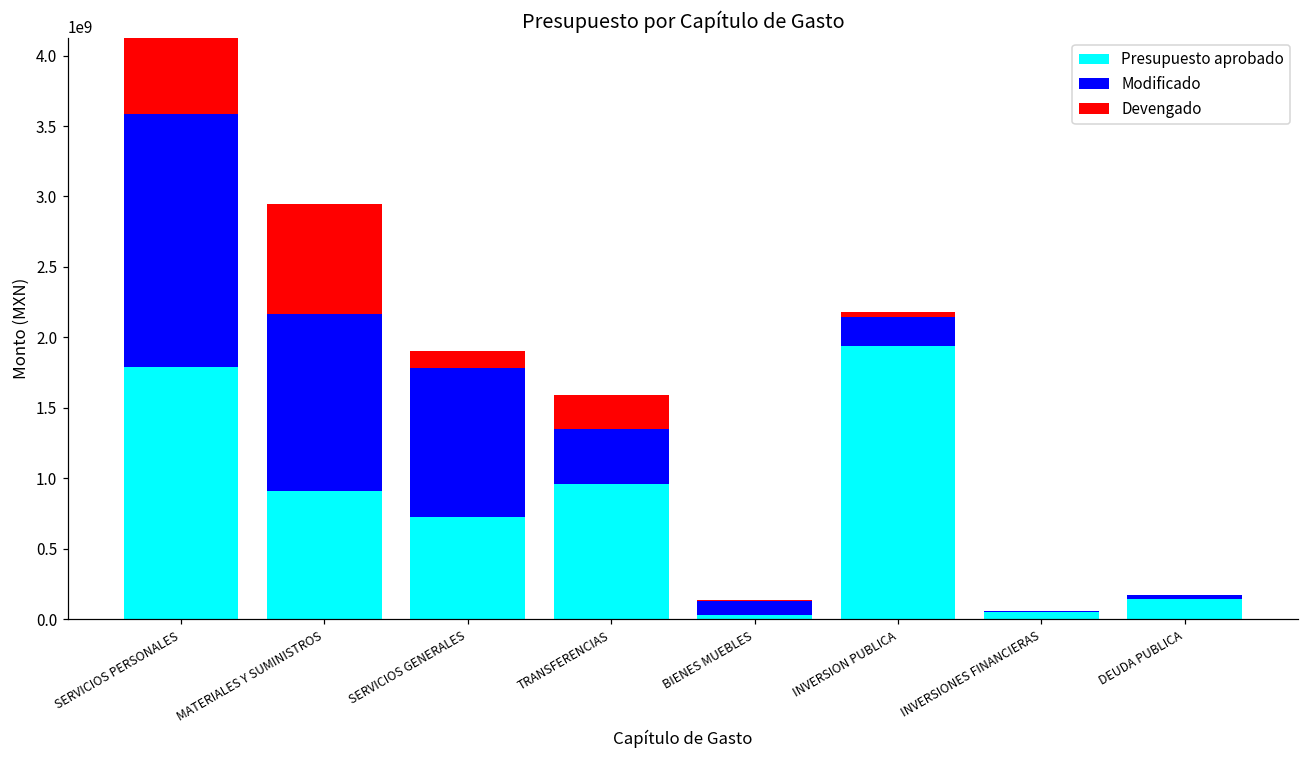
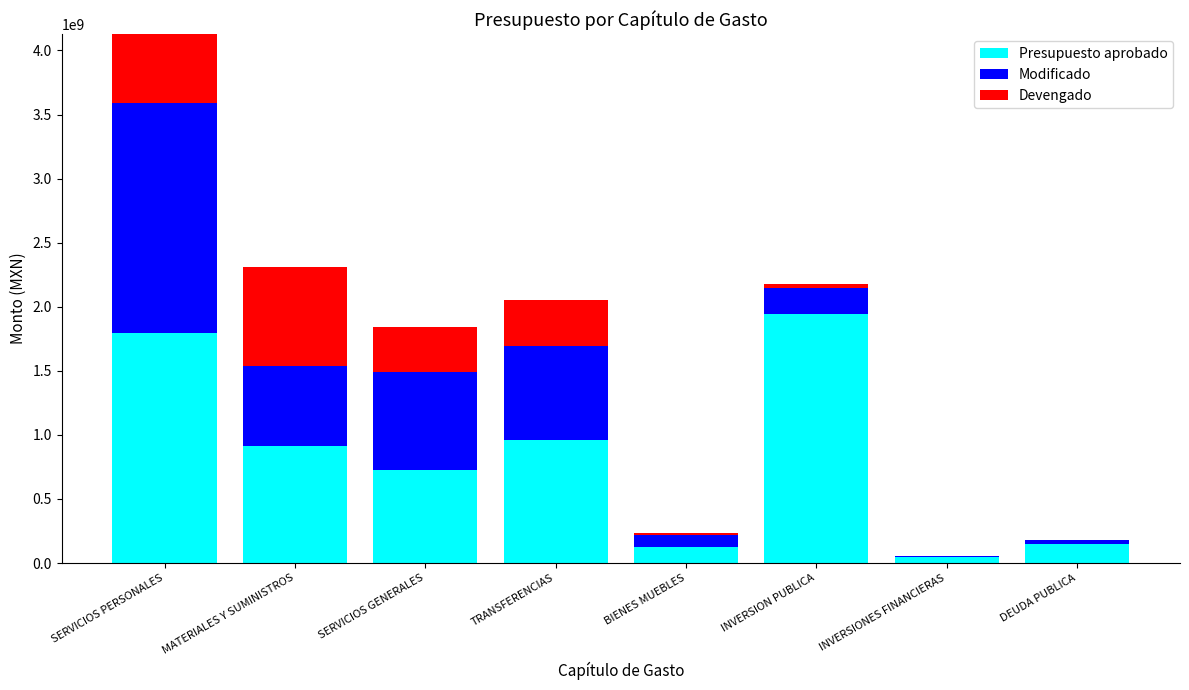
  {
    "Presupuesto aprobado": {
      "SERVICIOS PERSONALES": 1790000000,
      "MATERIALES Y SUMINISTROS": 910000000,
      "SERVICIOS GENERALES": 730000000,
      "TRANSFERENCIAS": 960000000,
-     "BIENES MUEBLES": 30000000,
+     "BIENES MUEBLES": 120000000,
      "INVERSION PUBLICA": 1940000000,
      "INVERSIONES FINANCIERAS": 50000000,
      "DEUDA PUBLICA": 150000000
    },
    "Modificado": {
      "SERVICIOS PERSONALES": 1800000000,
-     "MATERIALES Y SUMINISTROS": 1260000000,
-     "SERVICIOS GENERALES": 1060000000,
-     "TRANSFERENCIAS": 390000000,
+     "MATERIALES Y SUMINISTROS": 620000000,
+     "SERVICIOS GENERALES": 770000000,
+     "TRANSFERENCIAS": 730000000,
      "BIENES MUEBLES": 100000000,
      "INVERSION PUBLICA": 210000000,
      "DEUDA PUBLICA": 30000000
    },
    "Devengado": {
      "MATERIALES Y SUMINISTROS": 770000000,
-     "SERVICIOS GENERALES": 120000000,
-     "TRANSFERENCIAS": 240000000,
+     "SERVICIOS GENERALES": 350000000,
+     "TRANSFERENCIAS": 360000000,
      "INVERSION PUBLICA": 30000000,
      "DEUDA PUBLICA": 0
    }
  }
